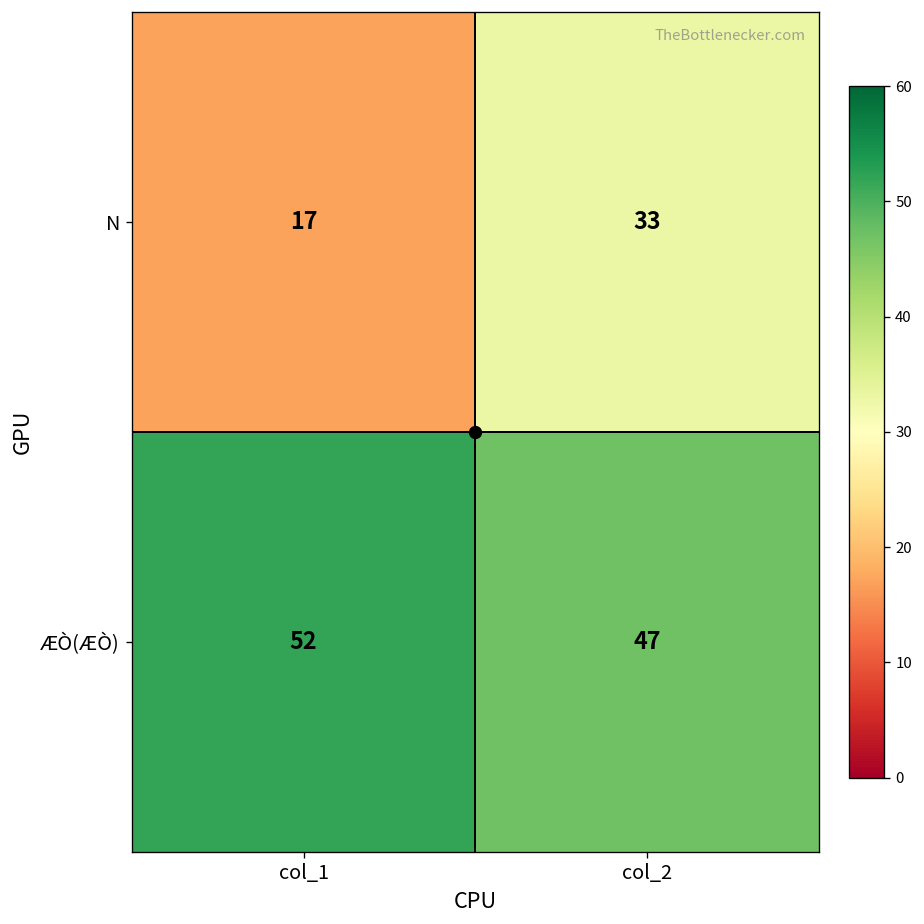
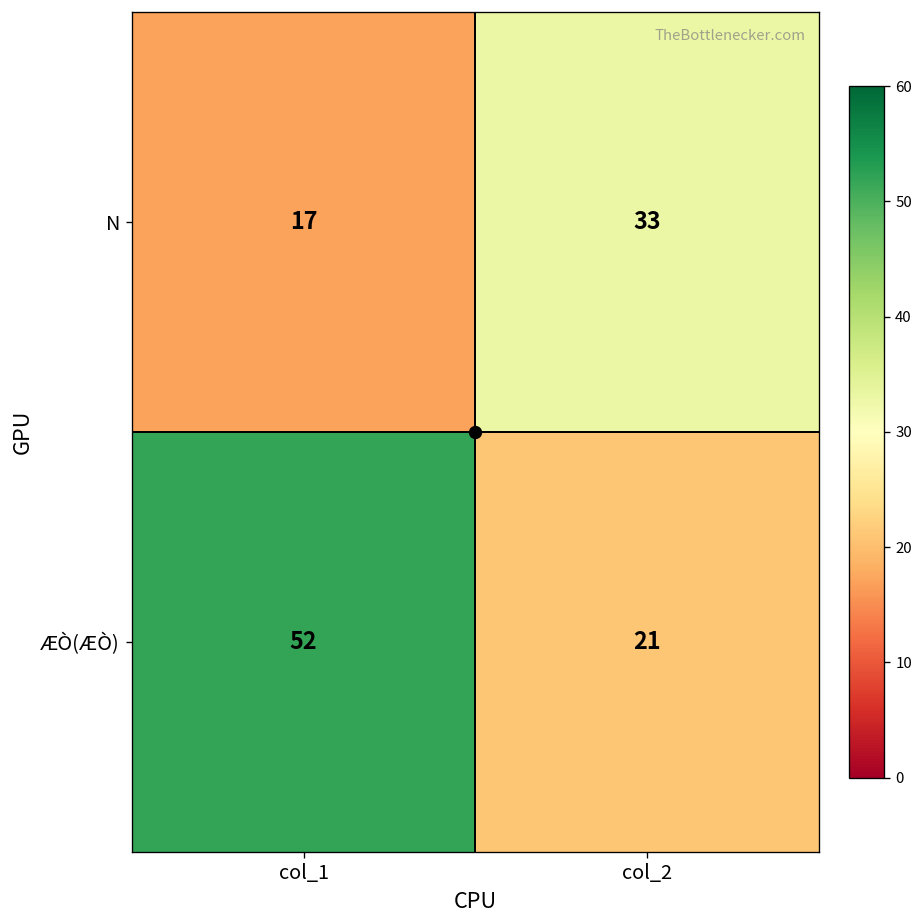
  {
    "N": {
      "col_1": 17
    },
    "ÆÒ(ÆÒ)": {
      "col_1": 52,
-     "col_2": 47
+     "col_2": 21
    }
  }
